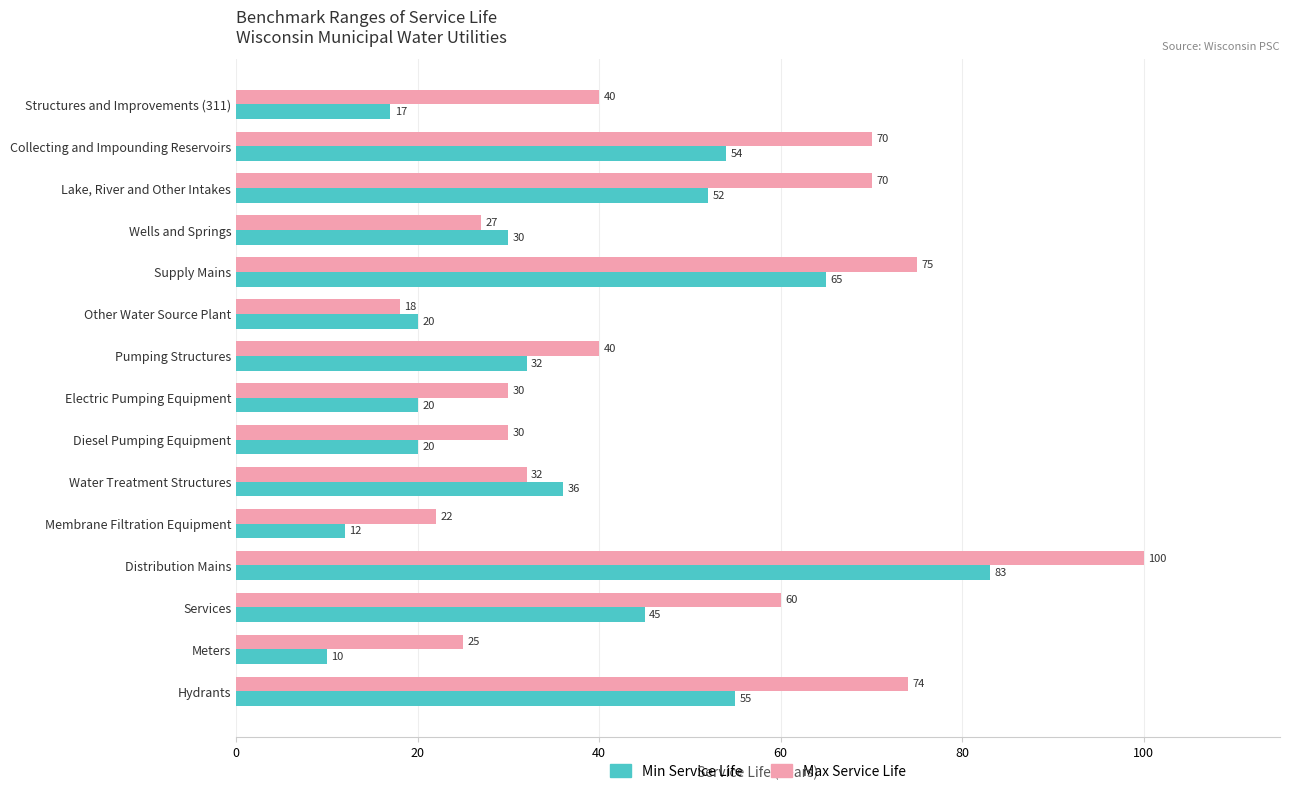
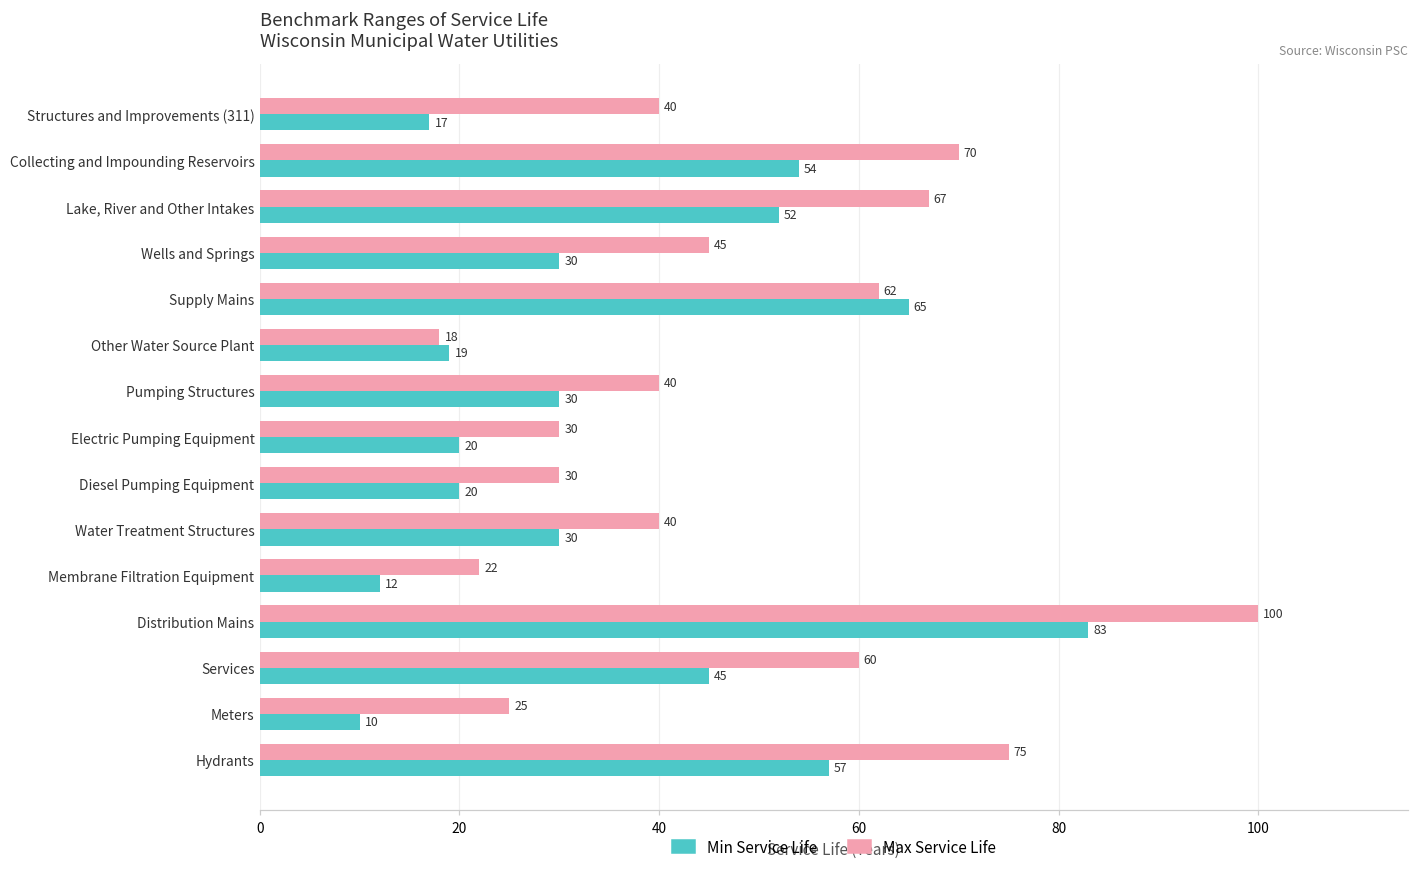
  {
    "Min Service Life": {
      "Structures and Improvements (311)": 17,
      "Collecting and Impounding Reservoirs": 54,
      "Lake, River and Other Intakes": 52,
      "Wells and Springs": 30,
      "Supply Mains": 65,
-     "Other Water Source Plant": 20,
-     "Pumping Structures": 32,
+     "Other Water Source Plant": 19,
+     "Pumping Structures": 30,
      "Electric Pumping Equipment": 20,
      "Diesel Pumping Equipment": 20,
-     "Water Treatment Structures": 36,
+     "Water Treatment Structures": 30,
      "Membrane Filtration Equipment": 12,
      "Distribution Mains": 83,
      "Services": 45,
      "Meters": 10,
-     "Hydrants": 55
+     "Hydrants": 57
    },
    "Max Service Life": {
      "Structures and Improvements (311)": 40,
      "Collecting and Impounding Reservoirs": 70,
-     "Lake, River and Other Intakes": 70,
-     "Wells and Springs": 27,
-     "Supply Mains": 75,
+     "Lake, River and Other Intakes": 67,
+     "Wells and Springs": 45,
+     "Supply Mains": 62,
      "Other Water Source Plant": 18,
      "Pumping Structures": 40,
      "Electric Pumping Equipment": 30,
      "Diesel Pumping Equipment": 30,
-     "Water Treatment Structures": 32,
+     "Water Treatment Structures": 40,
      "Membrane Filtration Equipment": 22,
      "Distribution Mains": 100,
      "Services": 60,
      "Meters": 25,
-     "Hydrants": 74
+     "Hydrants": 75
    }
  }
